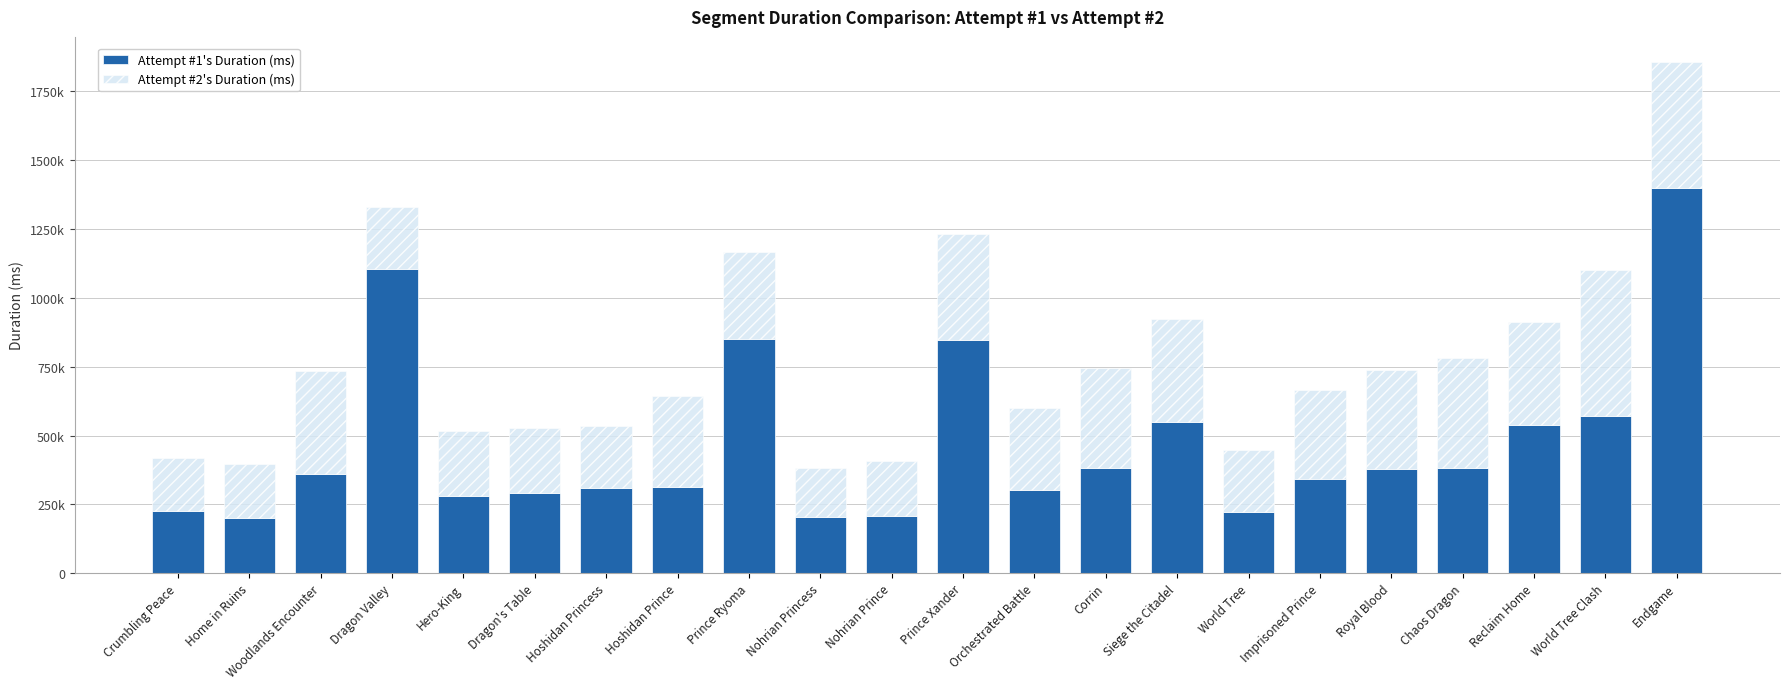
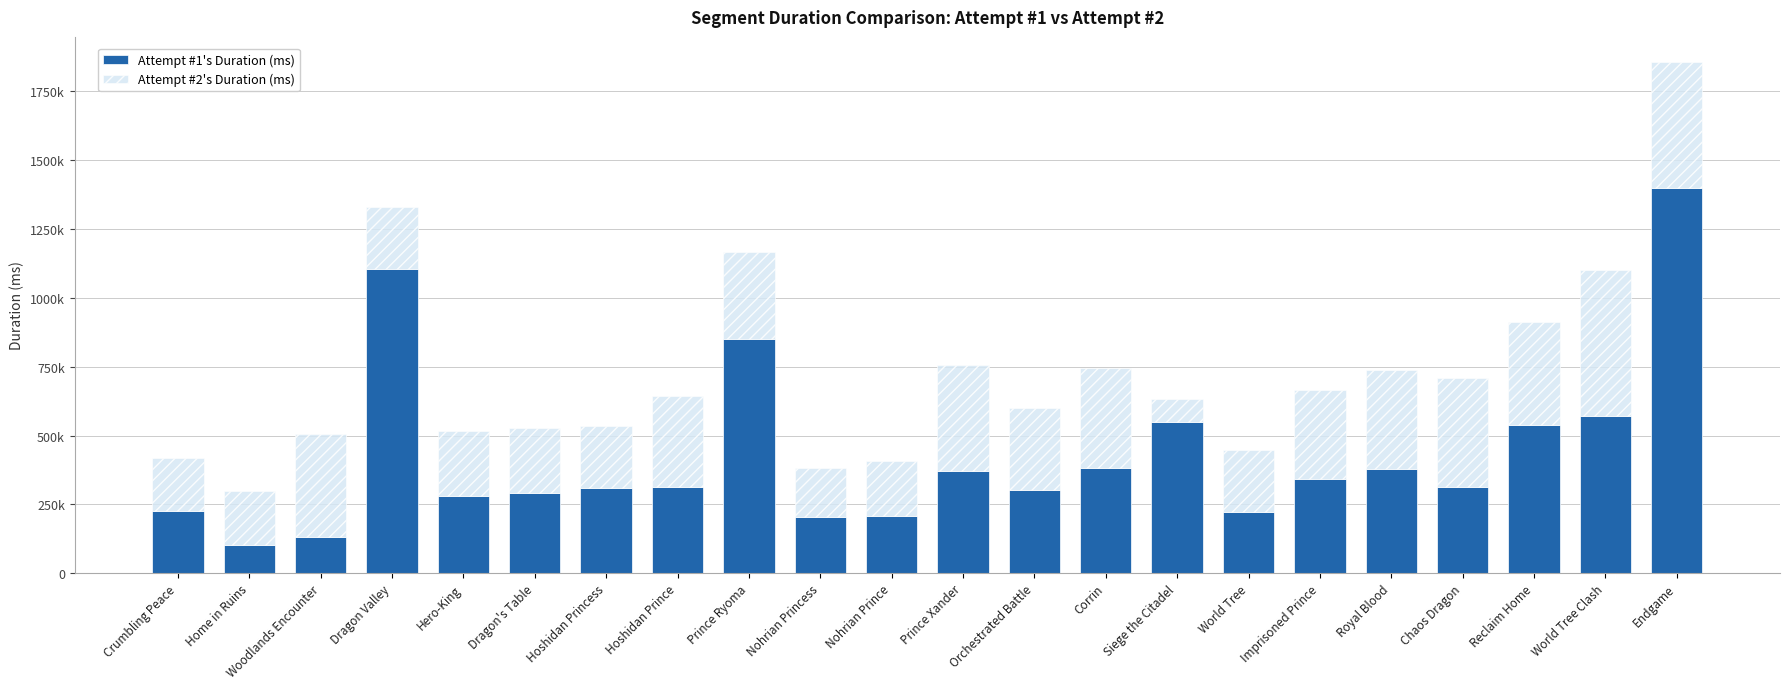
  {
    "Attempt #1's Duration (ms)": {
      "Crumbling Peace": 220000,
-     "Home in Ruins": 200000,
-     "Woodlands Encounter": 360000,
+     "Home in Ruins": 100000,
+     "Woodlands Encounter": 130000,
      "Dragon Valley": 1100000,
      "Hero-King": 280000,
      "Dragon's Table": 290000,
      "Hoshidan Princess": 310000,
      "Hoshidan Prince": 310000,
      "Prince Ryoma": 850000,
      "Nohrian Princess": 200000,
      "Nohrian Prince": 210000,
-     "Prince Xander": 850000,
+     "Prince Xander": 370000,
      "Orchestrated Battle": 300000,
      "Corrin": 380000,
      "Siege the Citadel": 550000,
      "World Tree": 220000,
      "Imprisoned Prince": 340000,
      "Royal Blood": 380000,
-     "Chaos Dragon": 380000,
+     "Chaos Dragon": 310000,
      "Reclaim Home": 540000,
      "World Tree Clash": 570000,
      "Endgame": 1400000
    },
    "Attempt #2's Duration (ms)": {
      "Crumbling Peace": 190000,
      "Home in Ruins": 200000,
      "Woodlands Encounter": 370000,
      "Dragon Valley": 230000,
      "Hero-King": 240000,
      "Dragon's Table": 240000,
      "Hoshidan Princess": 230000,
      "Hoshidan Prince": 330000,
      "Prince Ryoma": 310000,
      "Nohrian Princess": 180000,
      "Nohrian Prince": 200000,
      "Prince Xander": 380000,
      "Orchestrated Battle": 300000,
      "Corrin": 360000,
-     "Siege the Citadel": 370000,
+     "Siege the Citadel": 80000,
      "World Tree": 220000,
      "Imprisoned Prince": 330000,
      "Royal Blood": 360000,
      "Chaos Dragon": 400000,
      "Reclaim Home": 380000,
      "World Tree Clash": 530000,
      "Endgame": 460000
    }
  }
